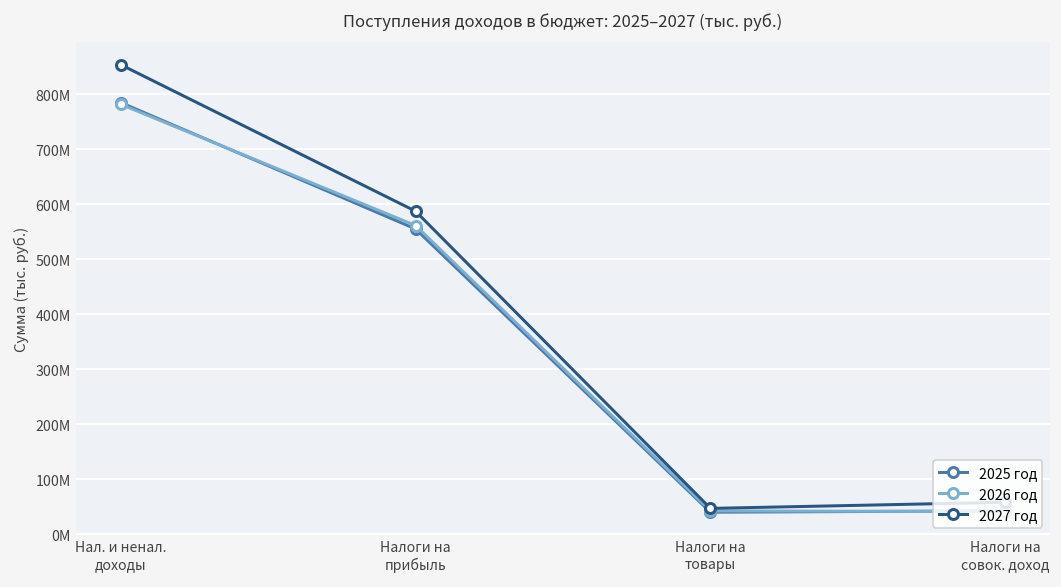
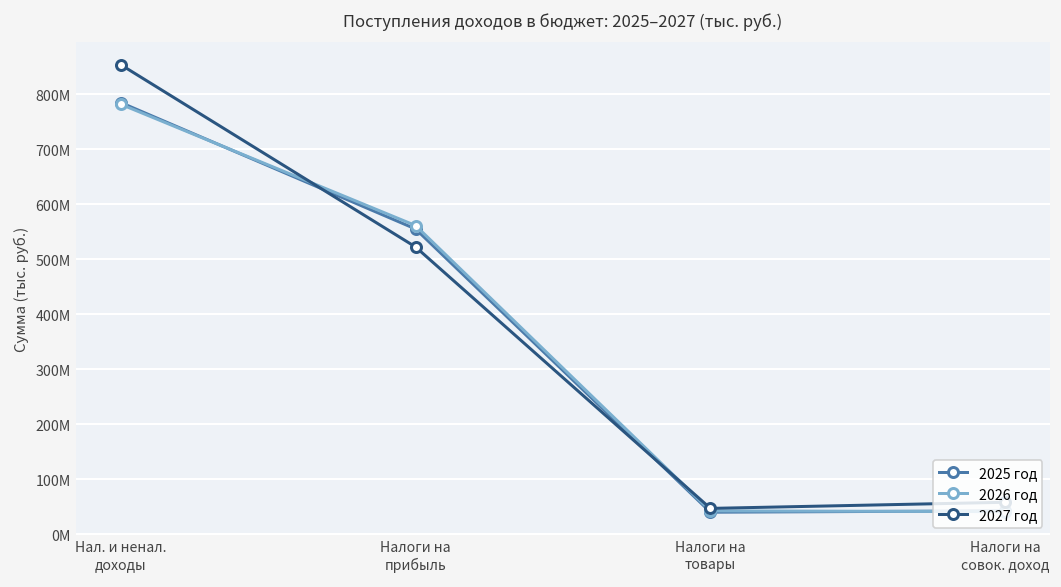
  {
    "2025 год": {
      "Налоги на прибыль": "550М"
    },
    "2026 год": {
      "Налоги на прибыль": "560М"
    },
    "2027 год": {
      "Нал. и ненал. доходы": "850М",
-     "Налоги на прибыль": "590М"
+     "Налоги на прибыль": "520М"
    }
  }
